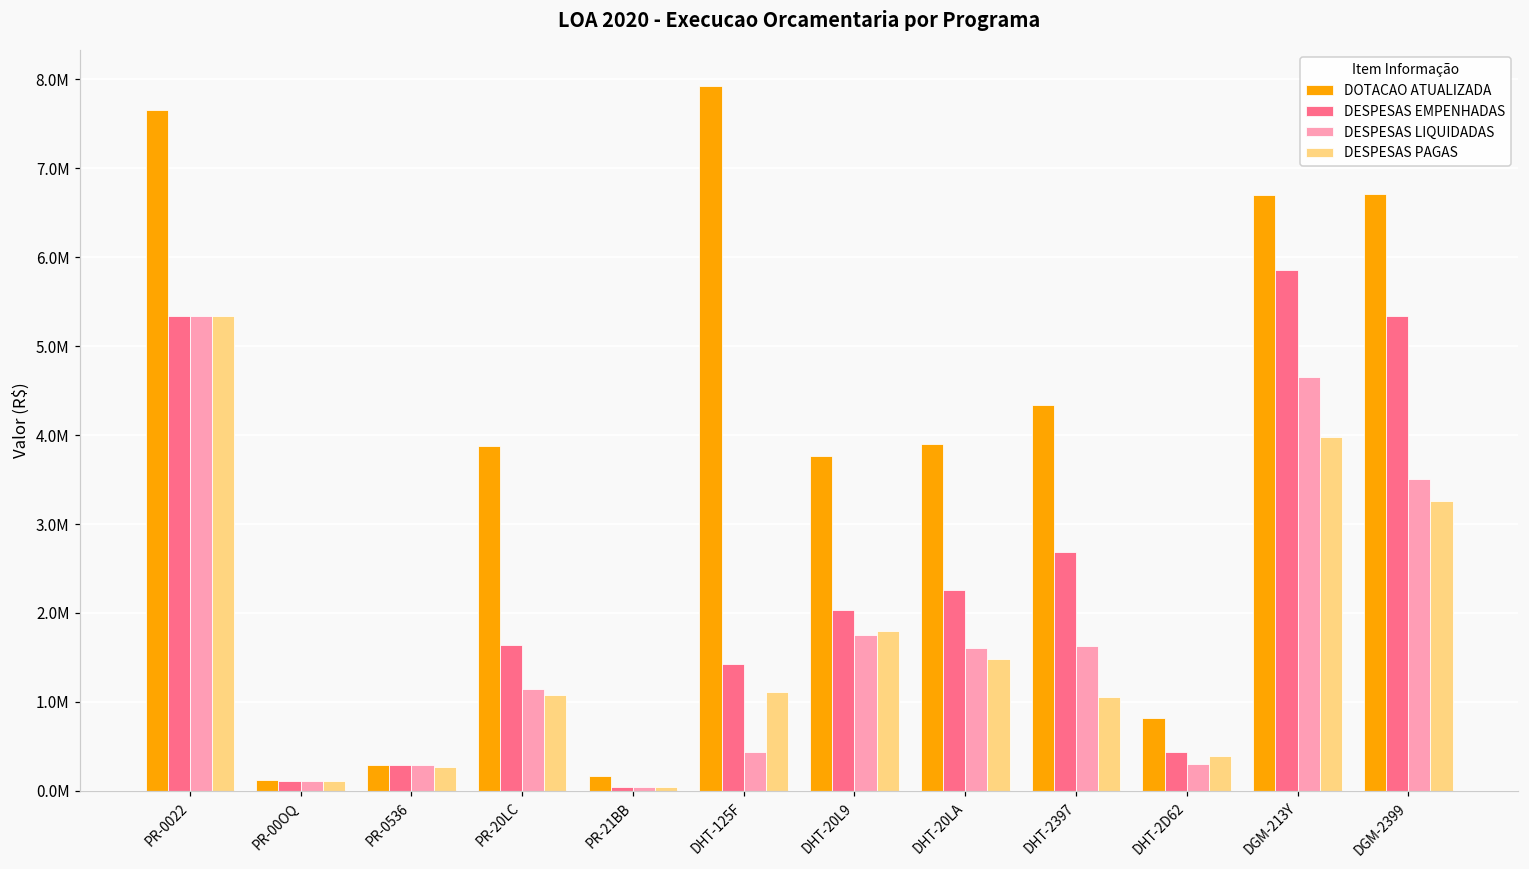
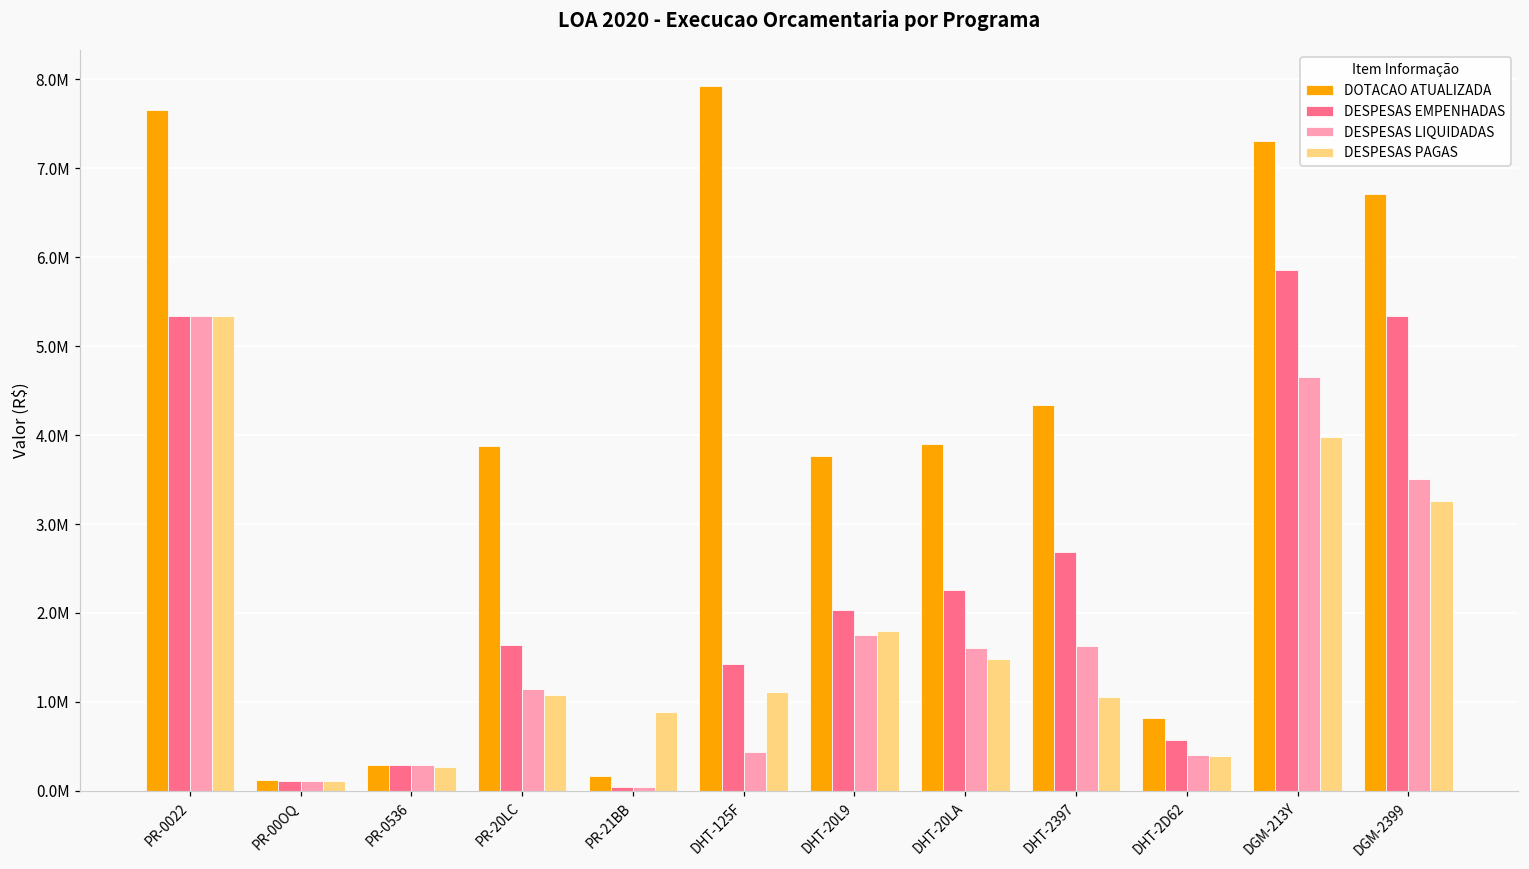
  {
    "DOTACAO ATUALIZADA": {
      "PR-0022": 7700000,
      "PR-00OQ": 100000,
      "PR-0536": 300000,
      "PR-20LC": 3900000,
      "PR-21BB": 200000,
      "DHT-125F": 7900000,
      "DHT-20L9": 3800000,
      "DHT-20LA": 3900000,
      "DHT-2397": 4300000,
      "DHT-2D62": 800000,
-     "DGM-213Y": 6700000,
+     "DGM-213Y": 7300000,
      "DGM-2399": 6700000
    },
    "DESPESAS EMPENHADAS": {
      "PR-0022": 5300000,
      "PR-00OQ": 100000,
      "PR-0536": 300000,
      "PR-20LC": 1600000,
      "PR-21BB": 0,
      "DHT-125F": 1400000,
      "DHT-20L9": 2000000,
      "DHT-20LA": 2300000,
      "DHT-2397": 2700000,
-     "DHT-2D62": 400000,
+     "DHT-2D62": 600000,
      "DGM-213Y": 5900000,
      "DGM-2399": 5300000
    },
    "DESPESAS LIQUIDADAS": {
      "PR-0022": 5300000,
      "PR-00OQ": 100000,
      "PR-0536": 300000,
      "PR-20LC": 1100000,
      "PR-21BB": 0,
      "DHT-125F": 400000,
      "DHT-20L9": 1700000,
      "DHT-20LA": 1600000,
      "DHT-2397": 1600000,
-     "DHT-2D62": 300000,
+     "DHT-2D62": 400000,
      "DGM-213Y": 4600000,
      "DGM-2399": 3500000
    },
    "DESPESAS PAGAS": {
      "PR-0022": 5300000,
      "PR-00OQ": 100000,
      "PR-0536": 300000,
      "PR-20LC": 1100000,
-     "PR-21BB": 0,
+     "PR-21BB": 900000,
      "DHT-125F": 1100000,
      "DHT-20L9": 1800000,
      "DHT-20LA": 1500000,
      "DHT-2397": 1100000,
      "DHT-2D62": 400000,
      "DGM-213Y": 4000000,
      "DGM-2399": 3300000
    }
  }
